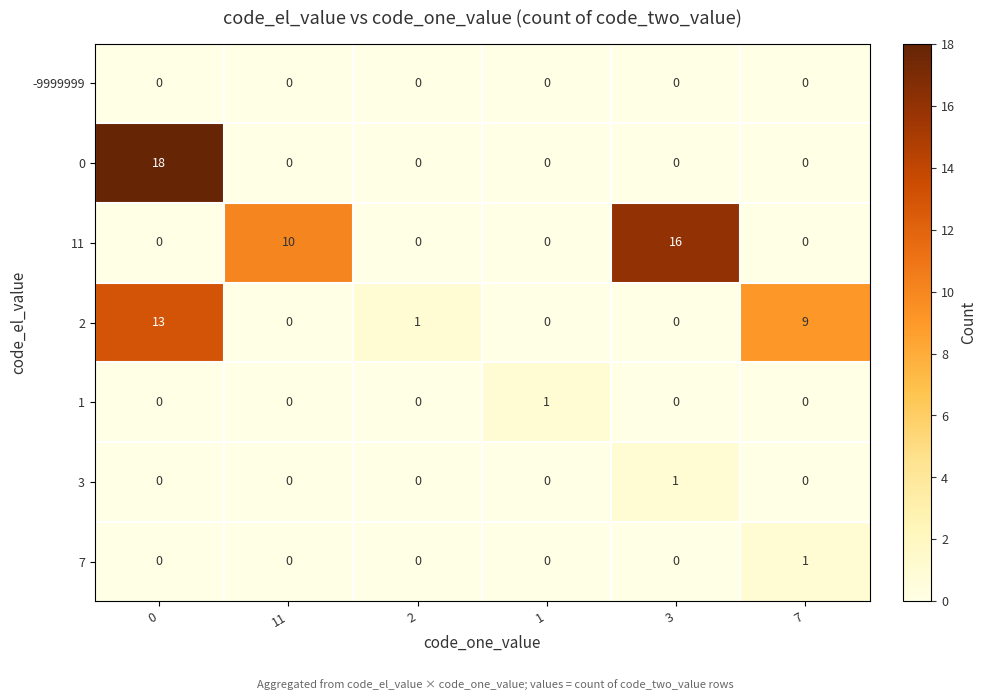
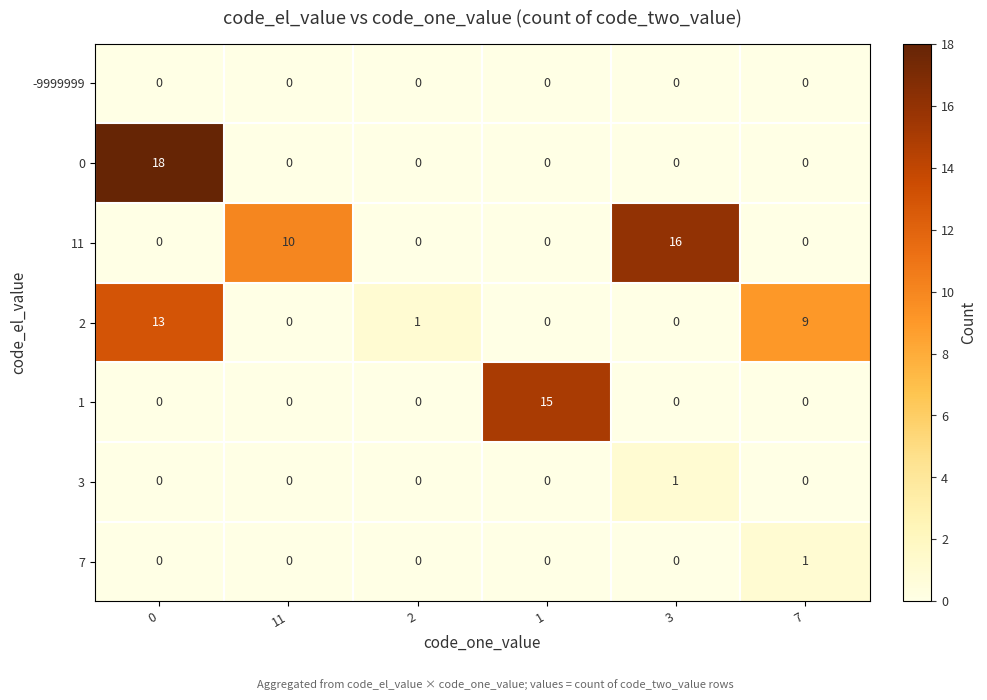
  {
    "-9999999": {
      "0": 0,
      "11": 0,
      "2": 0,
      "1": 0,
      "3": 0,
      "7": 0
    },
    "0": {
      "0": 18,
      "11": 0,
      "2": 0,
      "1": 0,
      "3": 0,
      "7": 0
    },
    "11": {
      "0": 0,
      "11": 10,
      "2": 0,
      "1": 0,
      "3": 16,
      "7": 0
    },
    "2": {
      "0": 13,
      "11": 0,
      "2": 1,
      "1": 0,
      "3": 0,
      "7": 9
    },
    "1": {
      "0": 0,
      "11": 0,
      "2": 0,
-     "1": 1,
+     "1": 15,
      "3": 0,
      "7": 0
    },
    "3": {
      "0": 0,
      "11": 0,
      "2": 0,
      "1": 0,
      "3": 1,
      "7": 0
    },
    "7": {
      "0": 0,
      "11": 0,
      "2": 0,
      "1": 0,
      "3": 0,
      "7": 1
    }
  }
